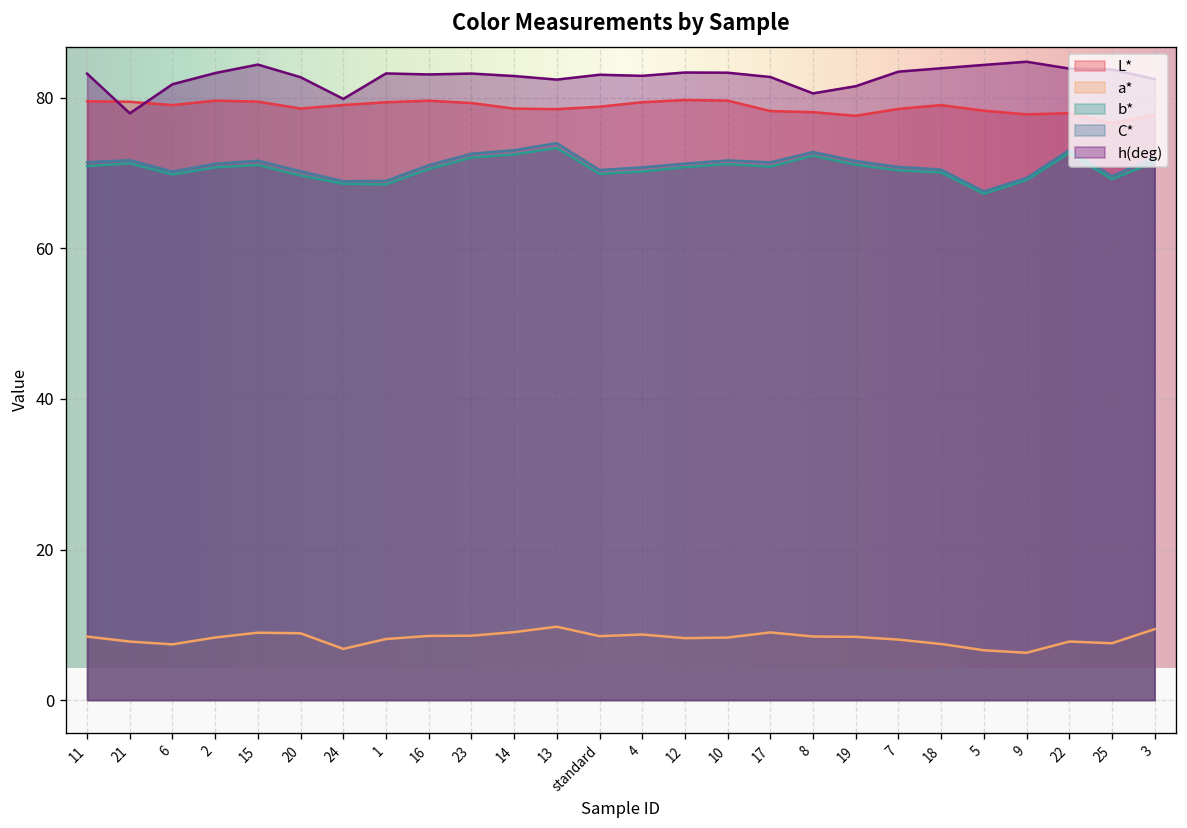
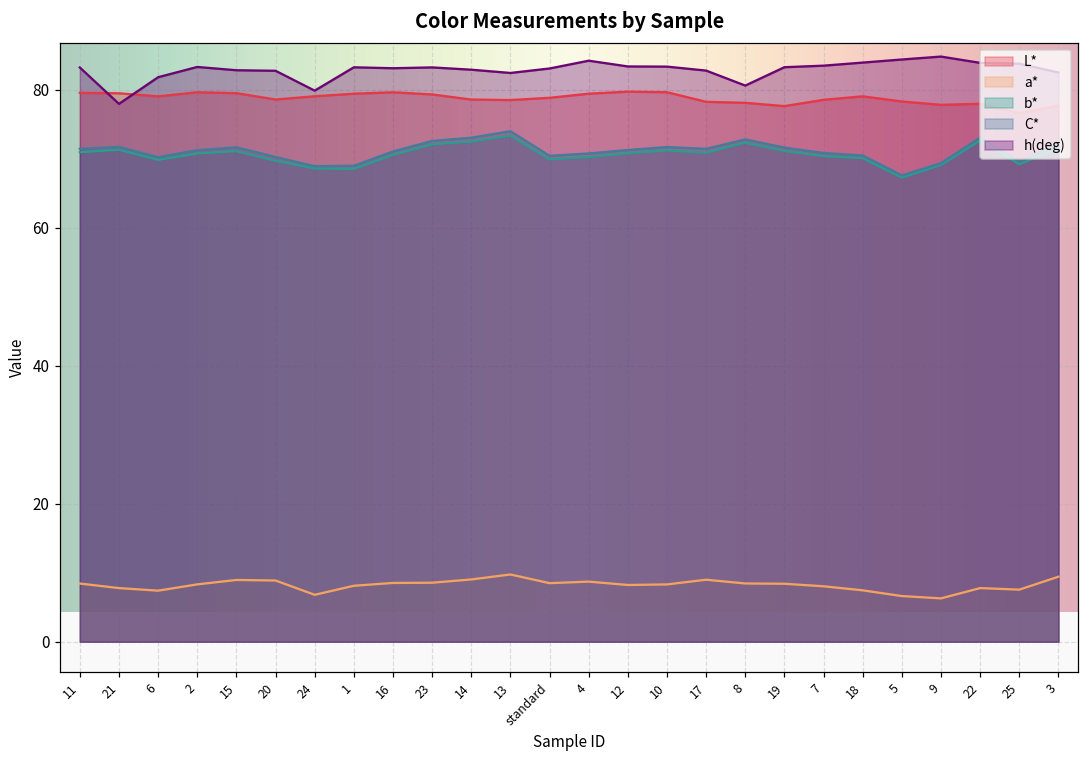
  {
    "h(deg)": {
      "11": 83,
      "21": 78,
      "6": 82,
      "2": 83,
-     "15": 84,
+     "15": 83,
      "20": 83,
      "24": 80,
      "1": 83,
      "16": 83,
      "23": 83,
      "14": 83,
      "13": 82,
      "standard": 83,
-     "4": 83,
+     "4": 84,
      "12": 83,
      "10": 83,
      "17": 83,
      "8": 81,
-     "19": 82,
+     "19": 83,
      "7": 83,
      "18": 84,
      "5": 84,
      "9": 85,
      "22": 84
    }
  }
